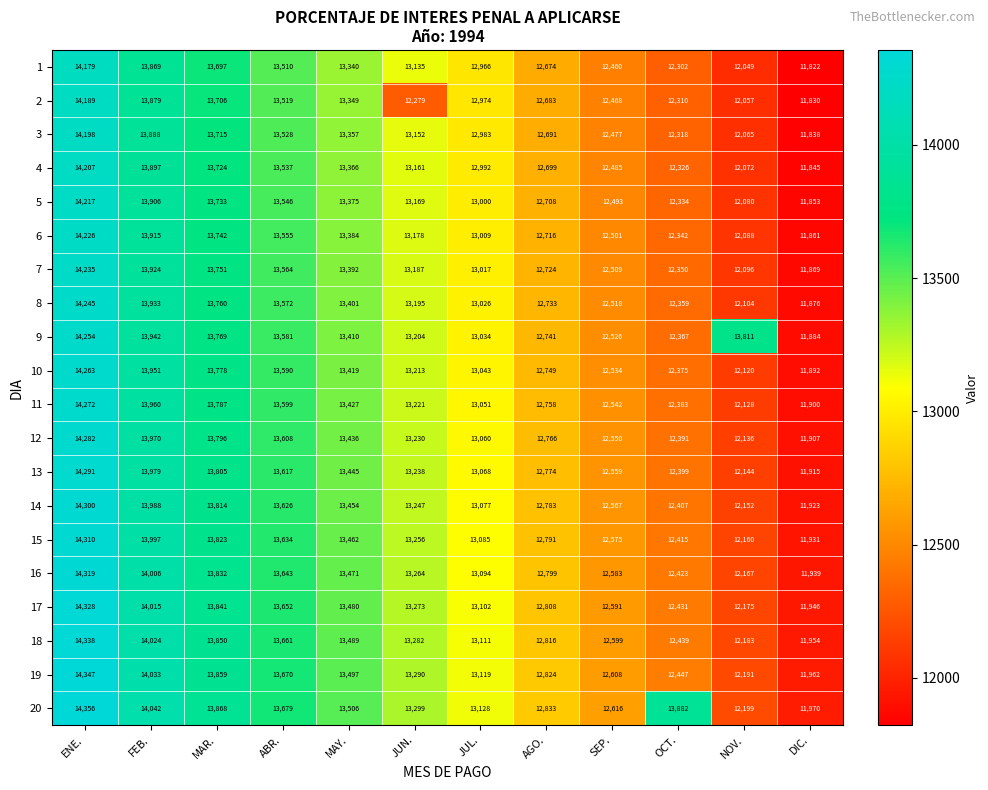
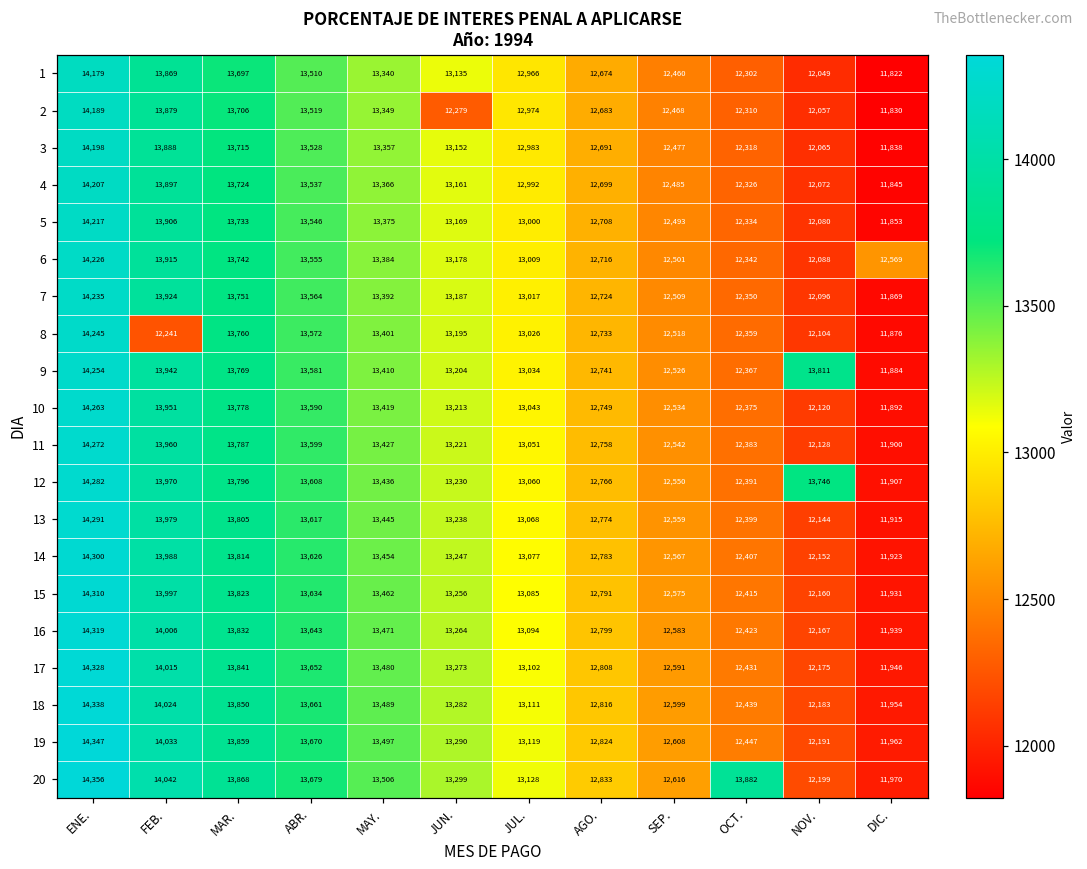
  {
    "6": {
      "ENE.": "14,226",
      "FEB.": "13,915",
      "MAR.": "13,742",
      "ABR.": "13,555",
      "MAY.": "13,384",
      "JUN.": "13,178",
      "JUL.": "13,009",
      "AGO.": "12,716",
      "SEP.": "12,501",
      "OCT.": "12,342",
      "NOV.": "12,088",
-     "DIC.": "11,861"
+     "DIC.": "12,569"
    },
    "8": {
      "ENE.": "14,245",
-     "FEB.": "13,933",
+     "FEB.": "12,241",
      "MAR.": "13,760",
      "ABR.": "13,572",
      "MAY.": "13,401",
      "JUN.": "13,195",
      "JUL.": "13,026",
      "AGO.": "12,733",
      "SEP.": "12,518",
      "OCT.": "12,359",
      "NOV.": "12,104",
      "DIC.": "11,876"
    },
    "12": {
      "ENE.": "14,282",
      "FEB.": "13,970",
      "MAR.": "13,796",
      "ABR.": "13,608",
      "MAY.": "13,436",
      "JUN.": "13,230",
      "JUL.": "13,060",
      "AGO.": "12,766",
      "SEP.": "12,550",
      "OCT.": "12,391",
-     "NOV.": "12,136",
+     "NOV.": "13,746",
      "DIC.": "11,907"
    }
  }
